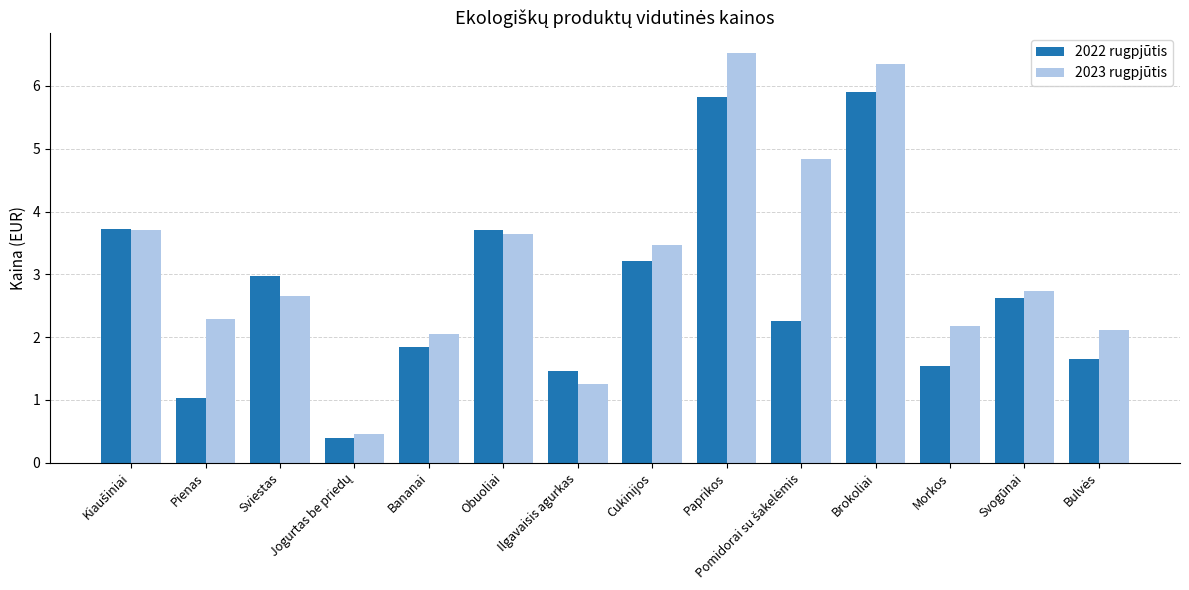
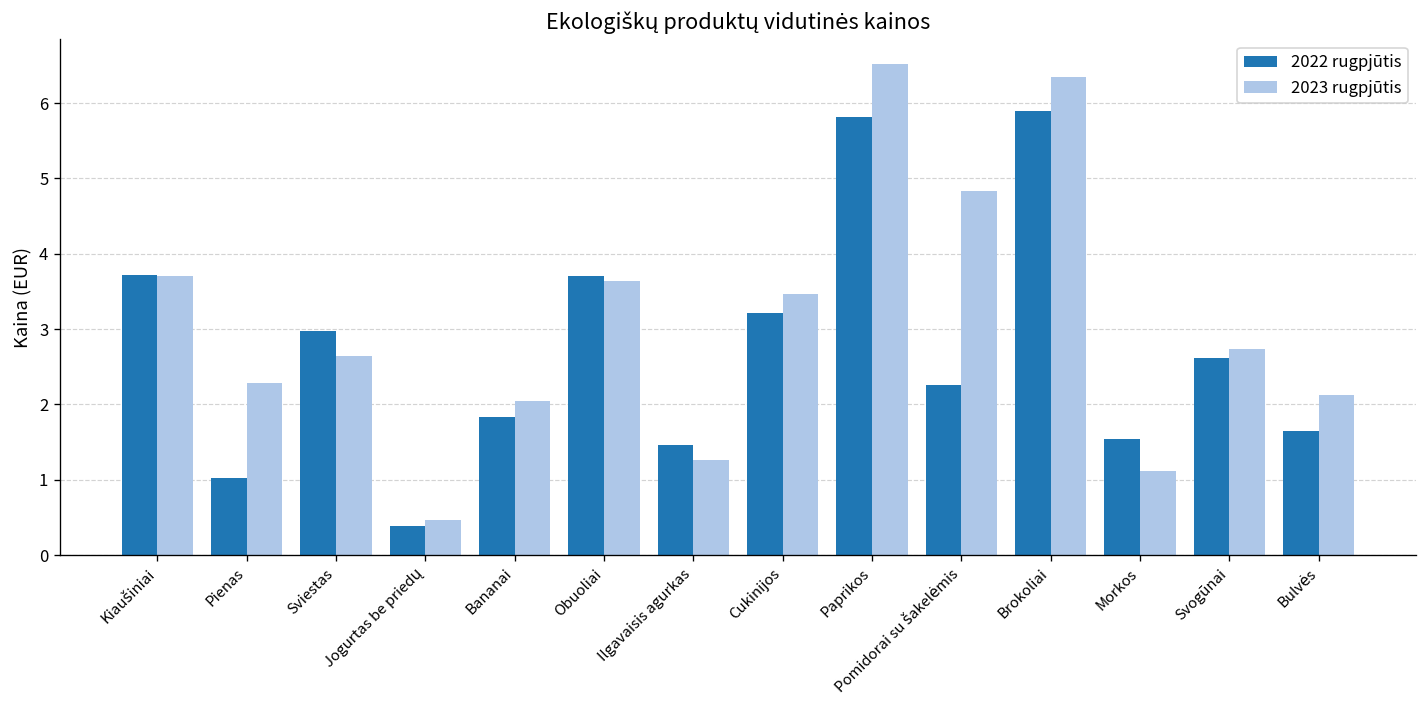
  {
    "2022 rugpjūtis": {
      "Kiaušiniai": 3.7,
      "Pienas": 1.0,
      "Sviestas": 3.0,
      "Jogurtas be priedų": 0.4,
      "Bananai": 1.8,
      "Obuoliai": 3.7,
      "Ilgavaisis agurkas": 1.5,
      "Cukinijos": 3.2,
      "Paprikos": 5.8,
      "Pomidorai su šakelėmis": 2.3,
      "Brokoliai": 5.9,
      "Morkos": 1.5,
      "Svogūnai": 2.6,
      "Bulvės": 1.7
    },
    "2023 rugpjūtis": {
      "Kiaušiniai": 3.7,
      "Pienas": 2.3,
      "Sviestas": 2.7,
      "Jogurtas be priedų": 0.5,
      "Bananai": 2.1,
      "Obuoliai": 3.6,
      "Ilgavaisis agurkas": 1.3,
      "Cukinijos": 3.5,
      "Paprikos": 6.5,
      "Pomidorai su šakelėmis": 4.8,
      "Brokoliai": 6.4,
-     "Morkos": 2.2,
+     "Morkos": 1.1,
      "Svogūnai": 2.7,
      "Bulvės": 2.1
    }
  }
